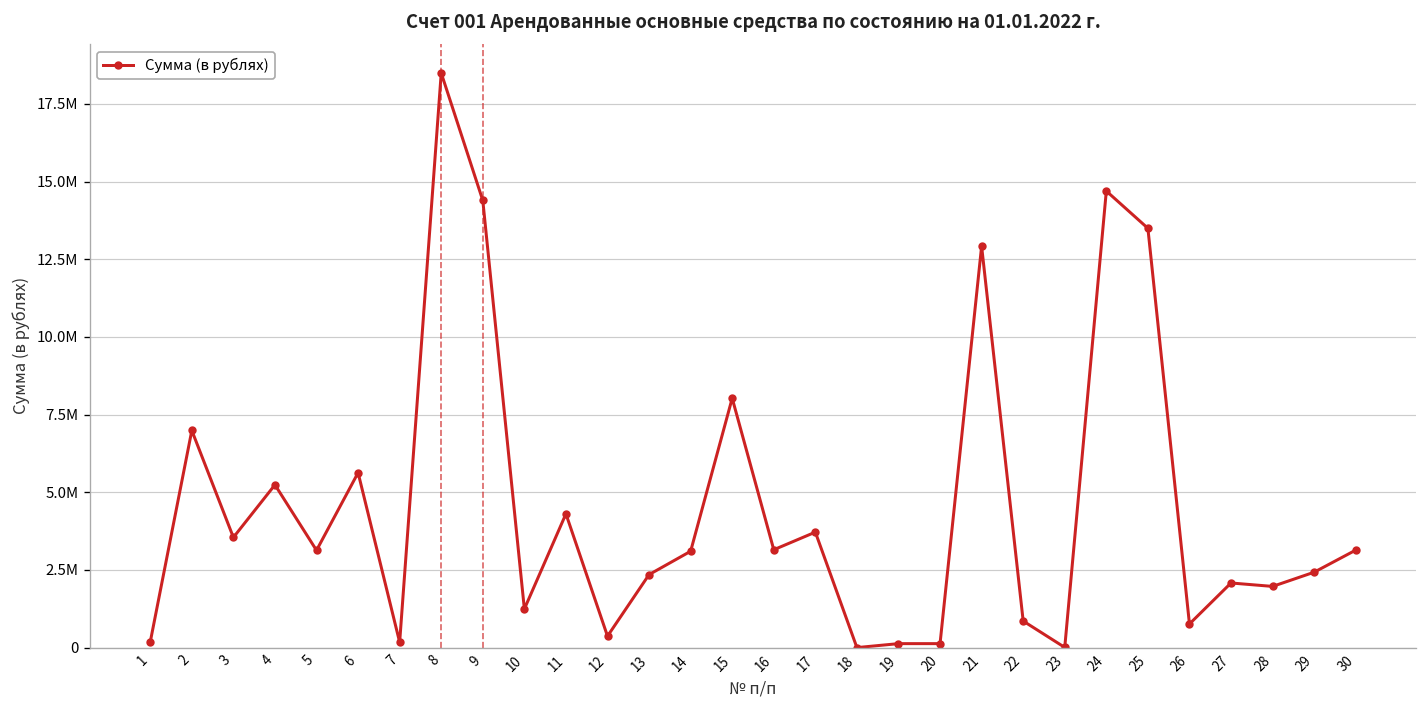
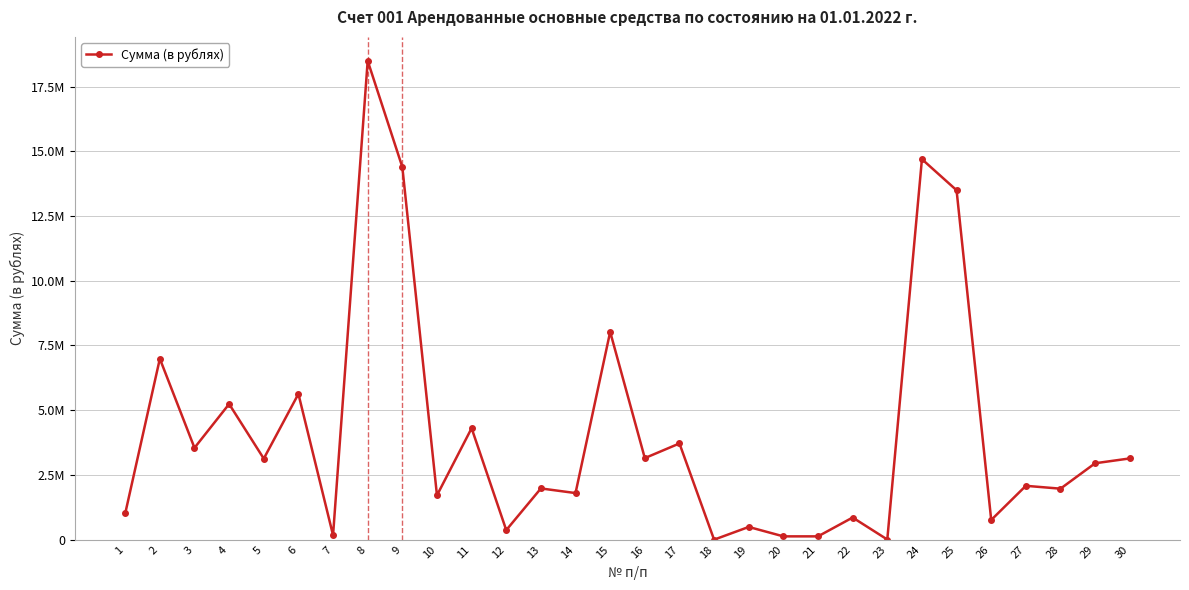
  {
-   "1": "0.2М",
+   "1": "1.0М",
    "2": "7.0М",
    "3": "3.5М",
    "4": "5.2М",
    "5": "3.1М",
    "6": "5.6М",
    "7": "0.2М",
    "8": "18.5М",
    "9": "14.4М",
-   "10": "1.2М",
+   "10": "1.7М",
    "11": "4.3М",
    "12": "0.4М",
-   "13": "2.4М",
-   "14": "3.1М",
+   "13": "2.0М",
+   "14": "1.8М",
    "15": "8.0М",
    "16": "3.2М",
    "17": "3.7М",
    "18": "0.0М",
-   "19": "0.1М",
+   "19": "0.5М",
    "20": "0.1М",
-   "21": "12.9М",
+   "21": "0.1М",
    "22": "0.9М",
    "23": "0.0М",
    "24": "14.7М",
    "25": "13.5М",
    "26": "0.8М",
    "27": "2.1М",
    "28": "2.0М",
-   "29": "2.4М",
+   "29": "3.0М",
    "30": "3.1М"
  }
